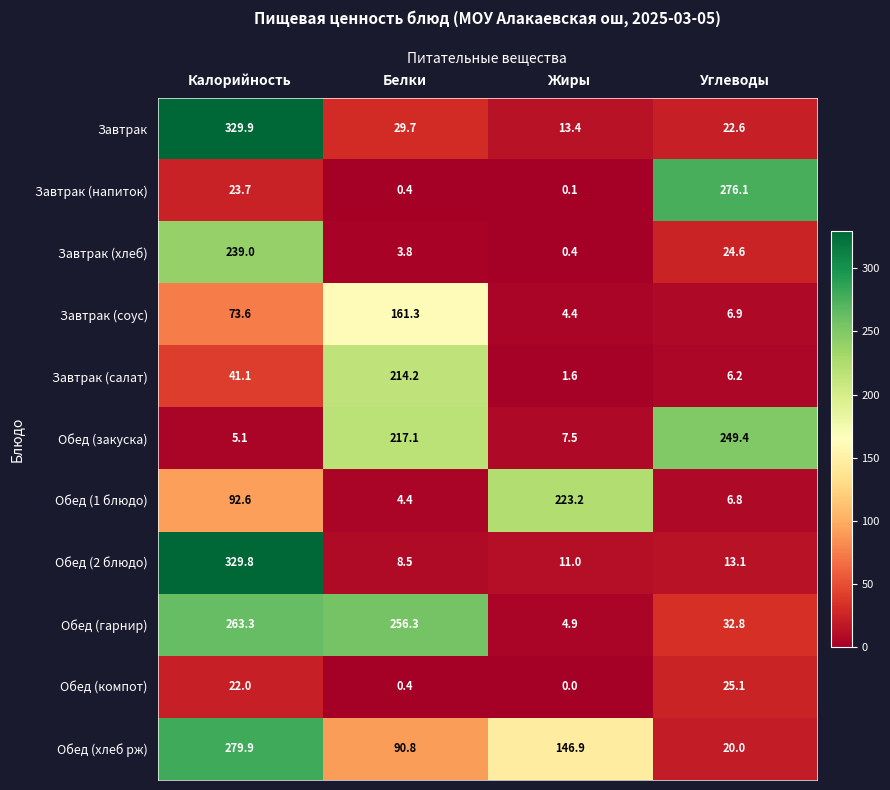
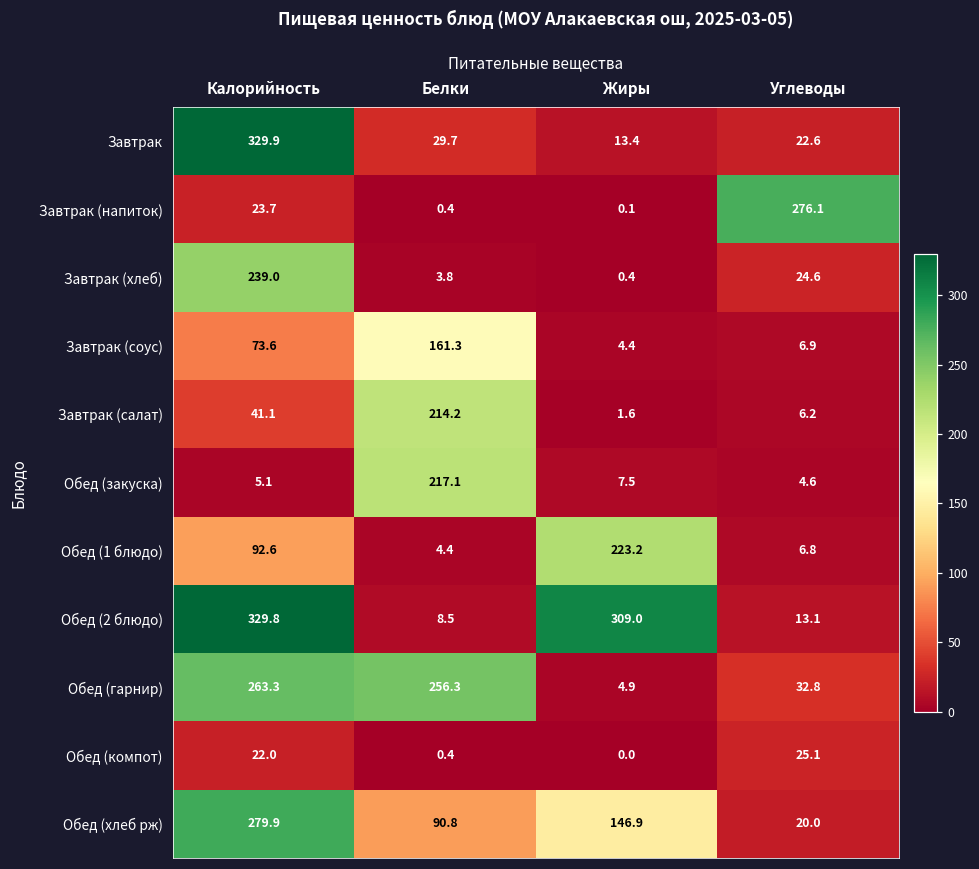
  {
    "Завтрак": {
      "Калорийность": 329.9,
      "Белки": 29.7,
      "Жиры": 13.4,
      "Углеводы": 22.6
    },
    "Завтрак (напиток)": {
      "Калорийность": 23.7,
      "Белки": 0.4,
      "Жиры": 0.1,
      "Углеводы": 276.1
    },
    "Завтрак (хлеб)": {
      "Калорийность": 239.0,
      "Белки": 3.8,
      "Жиры": 0.4,
      "Углеводы": 24.6
    },
    "Завтрак (соус)": {
      "Калорийность": 73.6,
      "Белки": 161.3,
      "Жиры": 4.4,
      "Углеводы": 6.9
    },
    "Завтрак (салат)": {
      "Калорийность": 41.1,
      "Белки": 214.2,
      "Жиры": 1.6,
      "Углеводы": 6.2
    },
    "Обед (закуска)": {
      "Калорийность": 5.1,
      "Белки": 217.1,
      "Жиры": 7.5,
-     "Углеводы": 249.4
+     "Углеводы": 4.6
    },
    "Обед (1 блюдо)": {
      "Калорийность": 92.6,
      "Белки": 4.4,
      "Жиры": 223.2,
      "Углеводы": 6.8
    },
    "Обед (2 блюдо)": {
      "Калорийность": 329.8,
      "Белки": 8.5,
-     "Жиры": 11.0,
+     "Жиры": 309.0,
      "Углеводы": 13.1
    },
    "Обед (гарнир)": {
      "Калорийность": 263.3,
      "Белки": 256.3,
      "Жиры": 4.9,
      "Углеводы": 32.8
    },
    "Обед (компот)": {
      "Калорийность": 22.0,
      "Белки": 0.4,
      "Жиры": 0.0,
      "Углеводы": 25.1
    },
    "Обед (хлеб рж)": {
      "Калорийность": 279.9,
      "Белки": 90.8,
      "Жиры": 146.9,
      "Углеводы": 20.0
    }
  }
